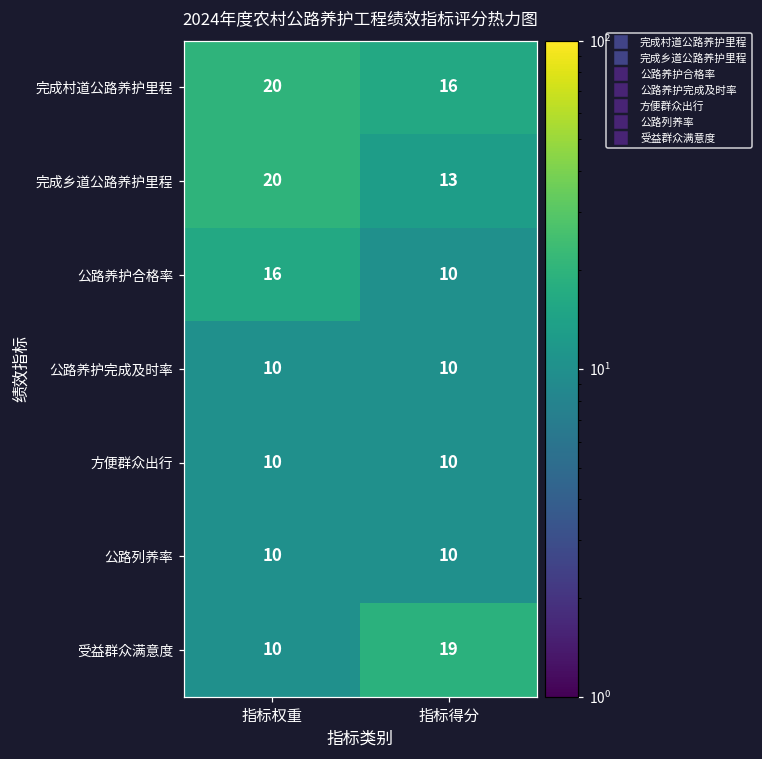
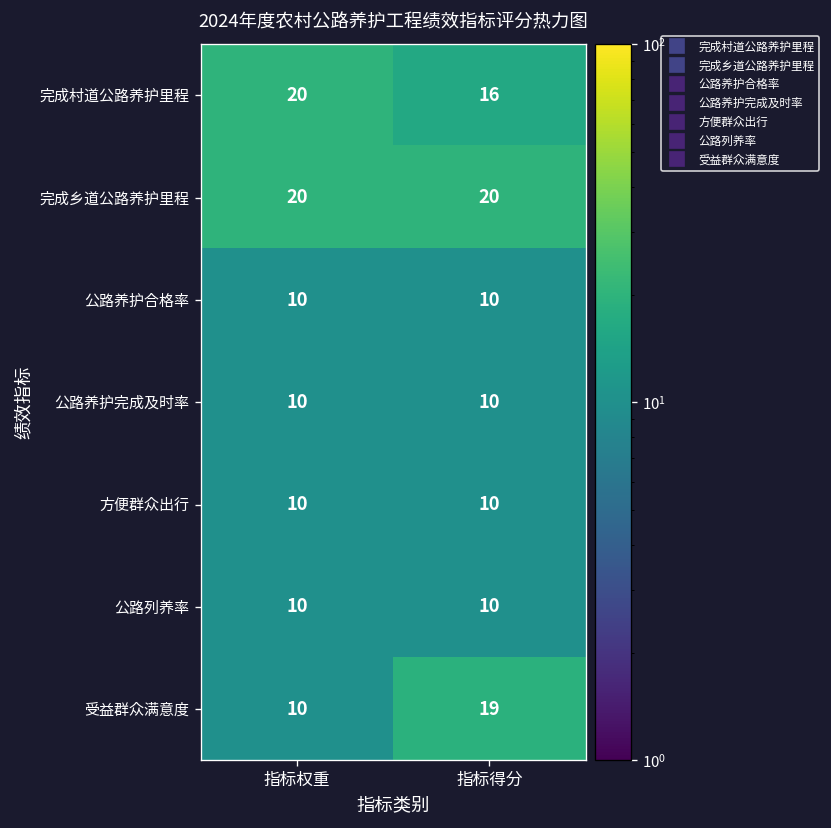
  {
    "完成村道公路养护里程": {
      "指标权重": 20,
      "指标得分": 16
    },
    "完成乡道公路养护里程": {
      "指标权重": 20,
-     "指标得分": 13
+     "指标得分": 20
    },
    "公路养护合格率": {
-     "指标权重": 16,
+     "指标权重": 10,
      "指标得分": 10
    },
    "公路养护完成及时率": {
      "指标权重": 10,
      "指标得分": 10
    },
    "方便群众出行": {
      "指标权重": 10,
      "指标得分": 10
    },
    "公路列养率": {
      "指标权重": 10,
      "指标得分": 10
    },
    "受益群众满意度": {
      "指标权重": 10,
      "指标得分": 19
    }
  }
